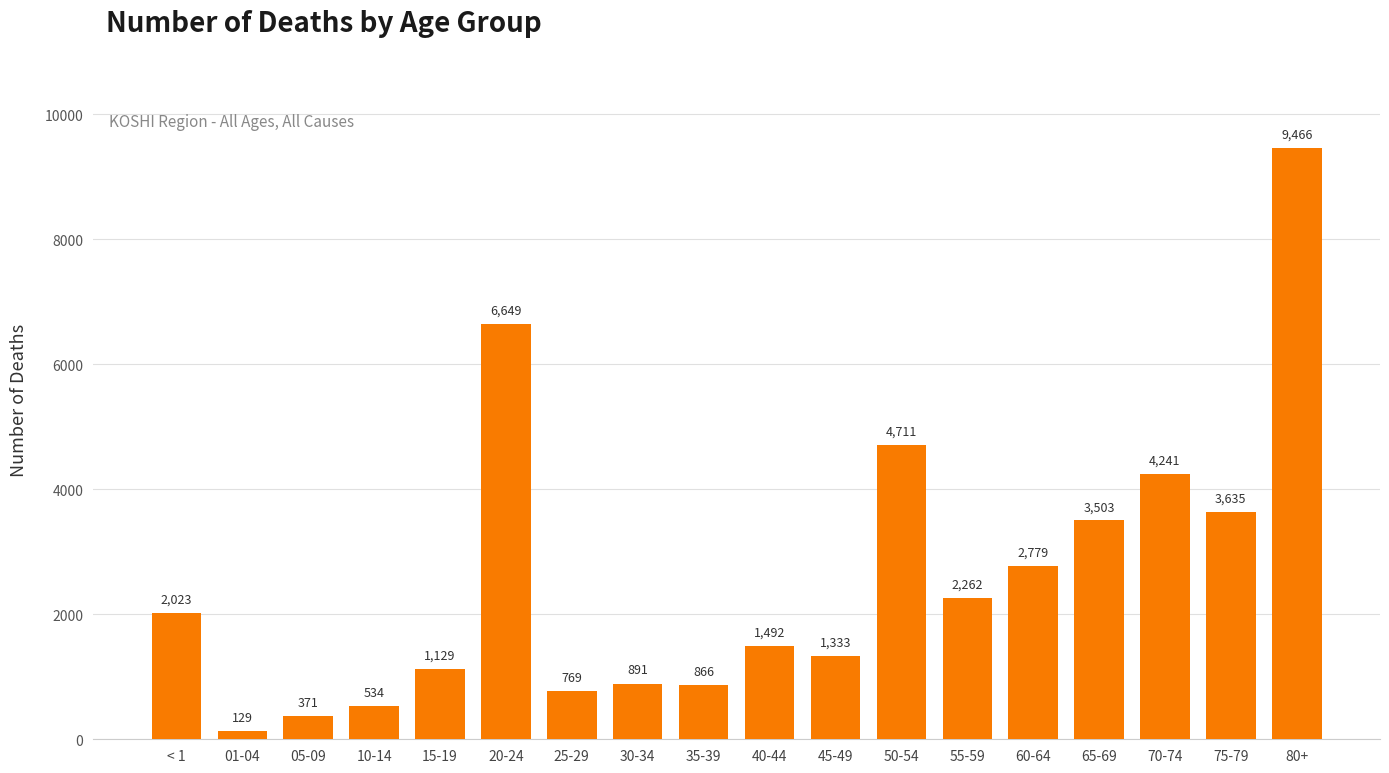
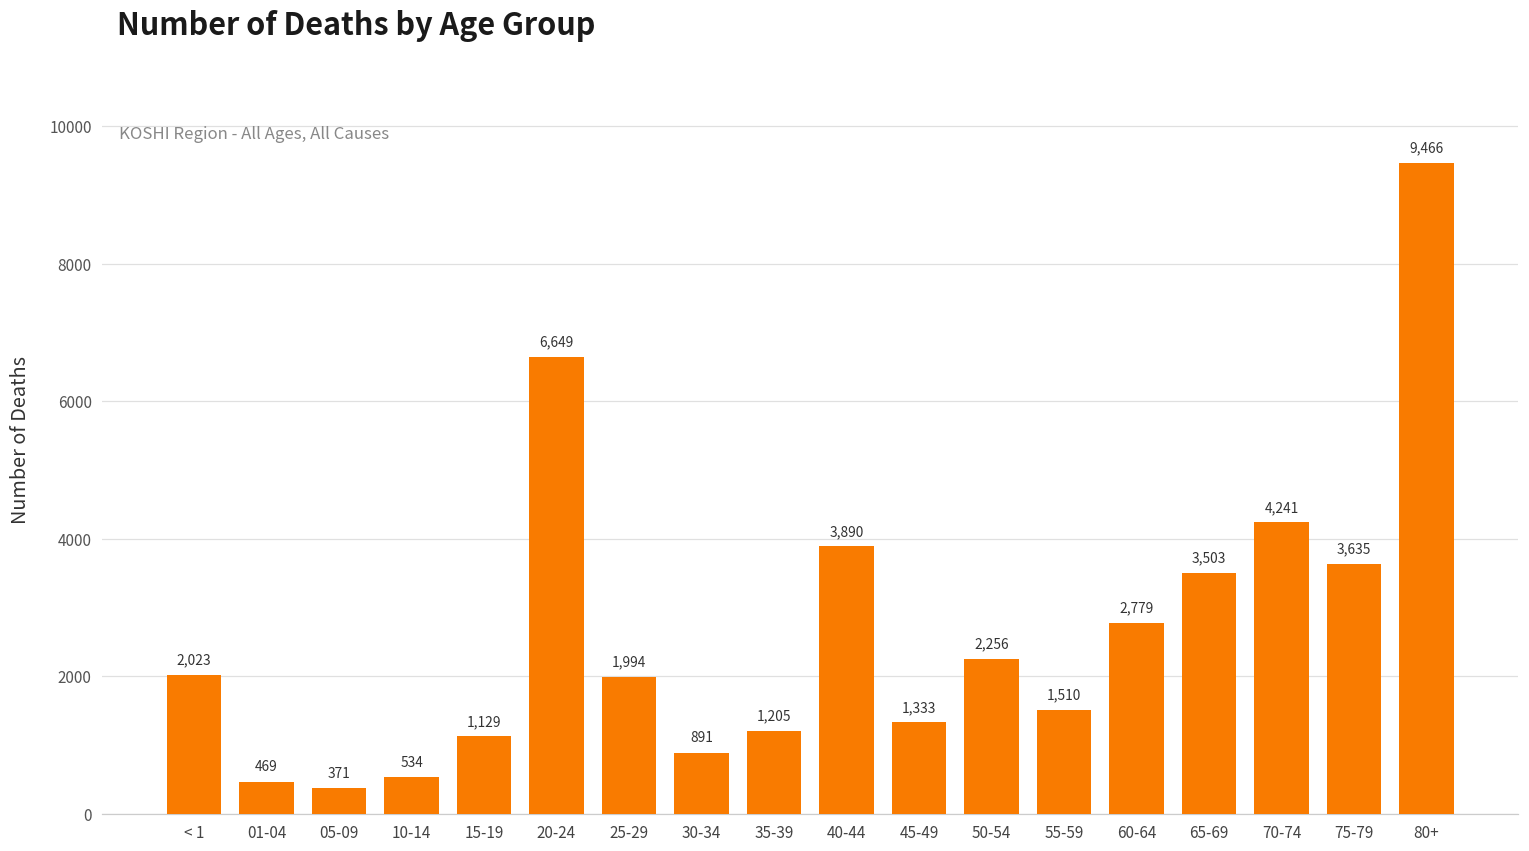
  {
    "< 1": "2,023",
-   "01-04": "129",
+   "01-04": "469",
    "05-09": "371",
    "10-14": "534",
    "15-19": "1,129",
    "20-24": "6,649",
-   "25-29": "769",
+   "25-29": "1,994",
    "30-34": "891",
-   "35-39": "866",
-   "40-44": "1,492",
+   "35-39": "1,205",
+   "40-44": "3,890",
    "45-49": "1,333",
-   "50-54": "4,711",
-   "55-59": "2,262",
+   "50-54": "2,256",
+   "55-59": "1,510",
    "60-64": "2,779",
    "65-69": "3,503",
    "70-74": "4,241",
    "75-79": "3,635",
    "80+": "9,466"
  }
